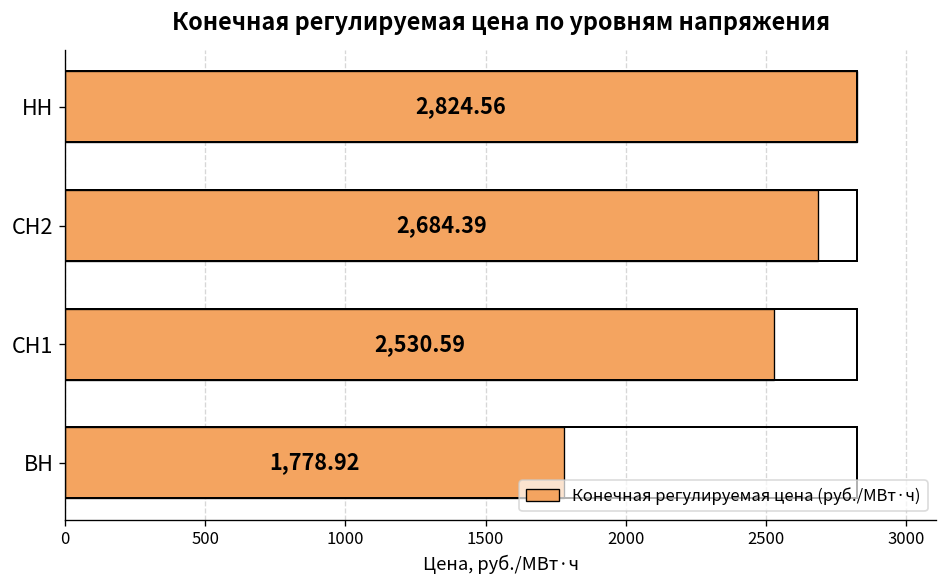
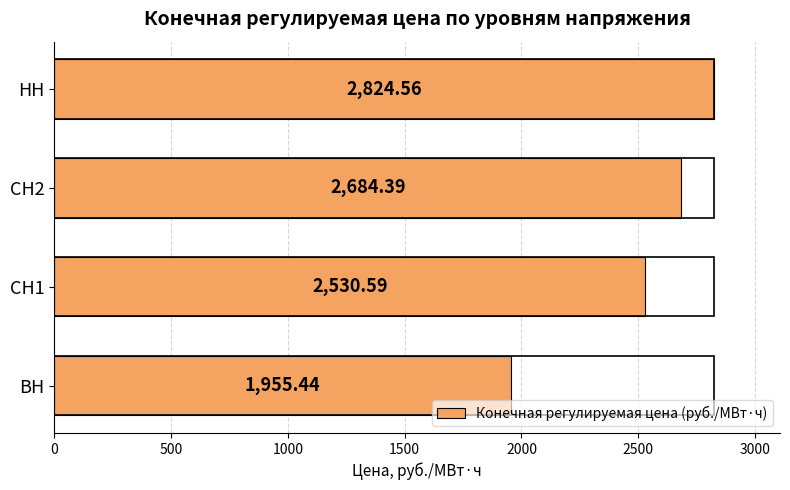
  {
    "НН": "2,824.56",
    "СН2": "2,684.39",
    "СН1": "2,530.59",
-   "ВН": "1,778.92"
+   "ВН": "1,955.44"
  }
